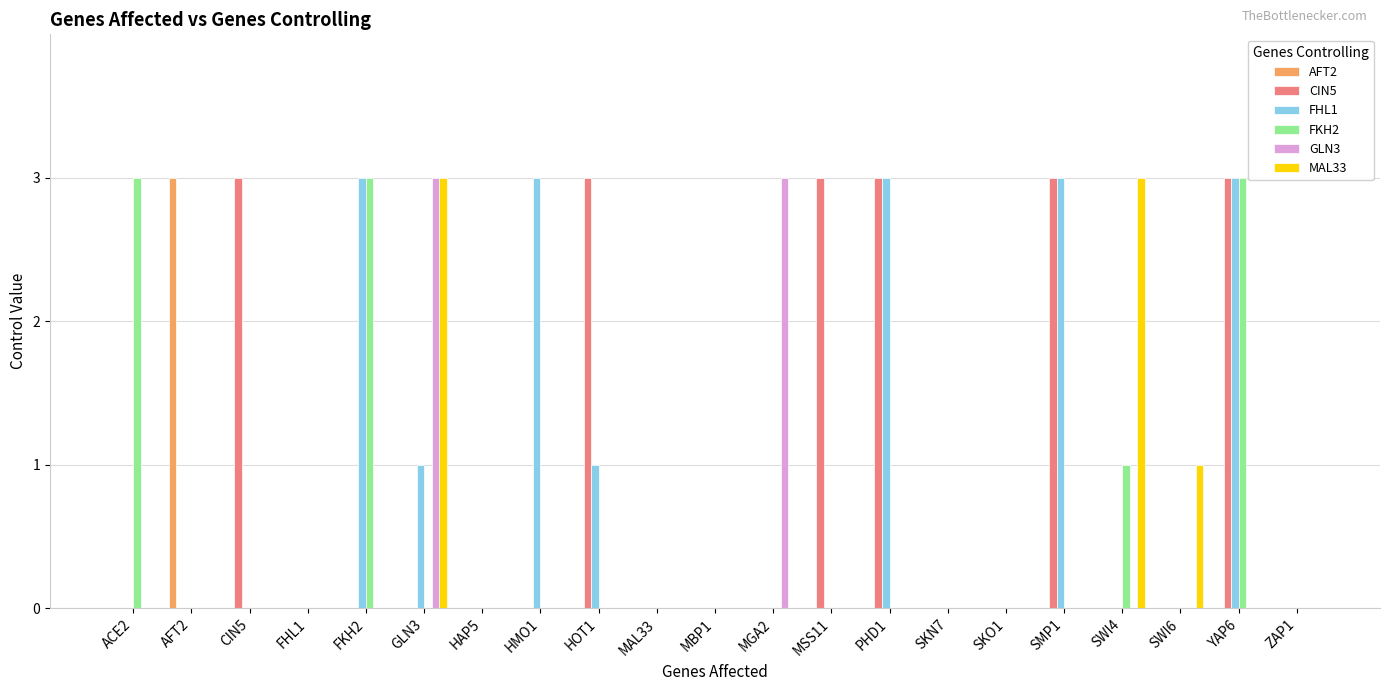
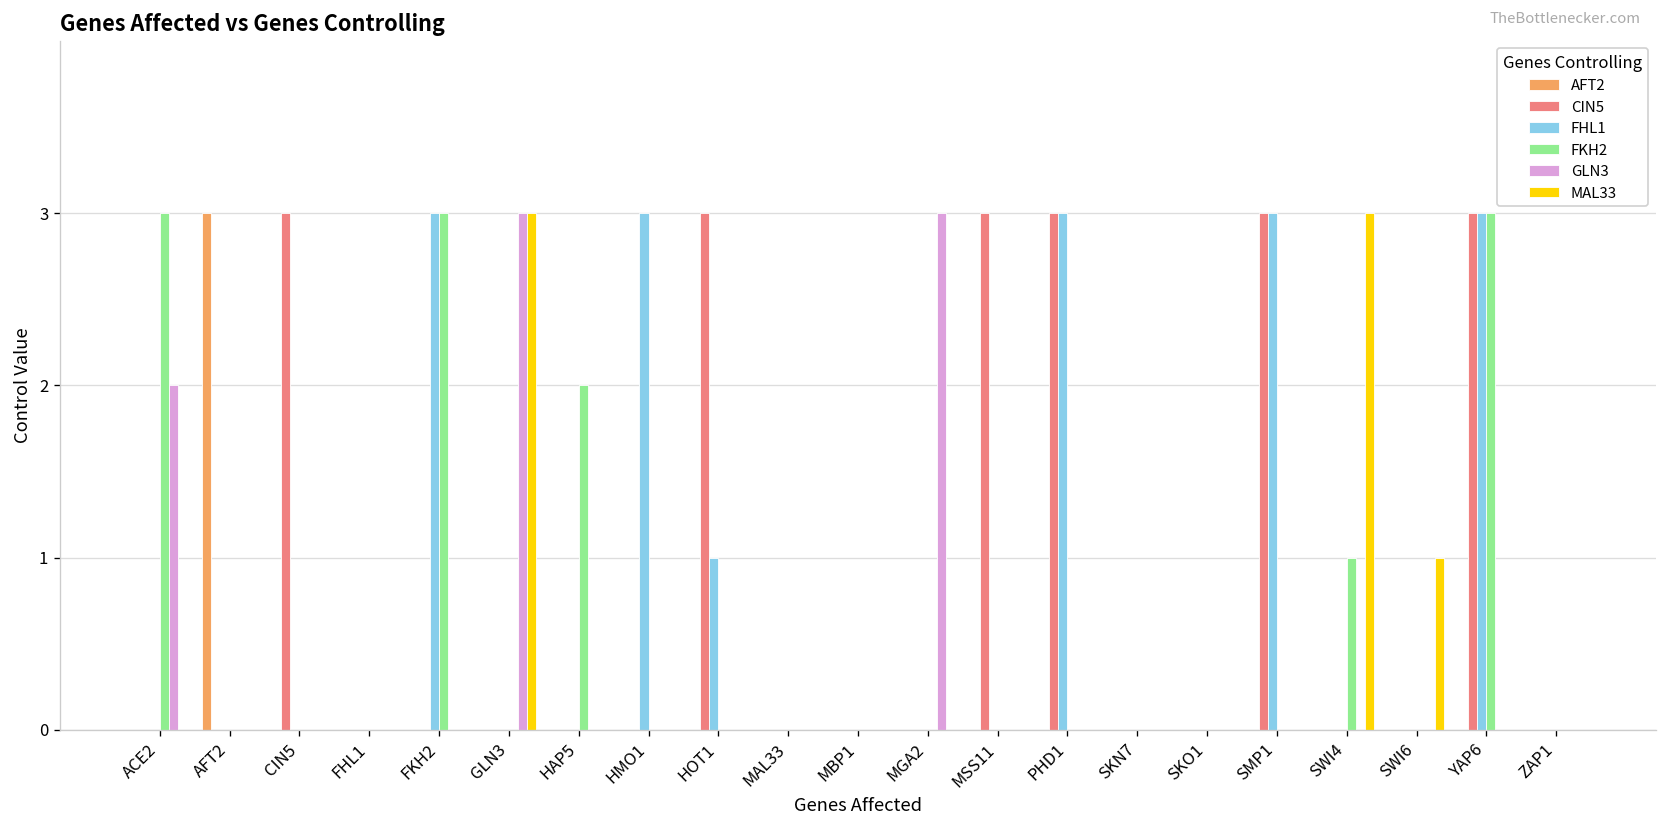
  {
    "FHL1": {
      "ACE2": 0,
      "AFT2": 0,
      "CIN5": 0,
      "FHL1": 0,
      "FKH2": 3,
-     "GLN3": 1,
+     "GLN3": 0,
      "HAP5": 0,
      "HMO1": 3,
      "HOT1": 1,
      "MAL33": 0,
      "MBP1": 0,
      "MGA2": 0,
      "MSS11": 0,
      "PHD1": 3,
      "SKN7": 0,
      "SKO1": 0,
      "SMP1": 3,
      "SWI4": 0,
      "SWI6": 0,
      "YAP6": 3,
      "ZAP1": 0
    },
    "FKH2": {
      "ACE2": 3,
      "AFT2": 0,
      "CIN5": 0,
      "FHL1": 0,
      "FKH2": 3,
      "GLN3": 0,
-     "HAP5": 0,
+     "HAP5": 2,
      "HMO1": 0,
      "HOT1": 0,
      "MAL33": 0,
      "MBP1": 0,
      "MGA2": 0,
      "MSS11": 0,
      "PHD1": 0,
      "SKN7": 0,
      "SKO1": 0,
      "SMP1": 0,
      "SWI4": 1,
      "SWI6": 0,
      "YAP6": 3,
      "ZAP1": 0
    },
    "GLN3": {
-     "ACE2": 0,
+     "ACE2": 2,
      "AFT2": 0,
      "CIN5": 0,
      "FHL1": 0,
      "FKH2": 0,
      "GLN3": 3,
      "HAP5": 0,
      "HMO1": 0,
      "HOT1": 0,
      "MAL33": 0,
      "MBP1": 0,
      "MGA2": 3,
      "MSS11": 0,
      "PHD1": 0,
      "SKN7": 0,
      "SKO1": 0,
      "SMP1": 0,
      "SWI4": 0,
      "SWI6": 0,
      "YAP6": 0,
      "ZAP1": 0
    },
    "MAL33": {
      "ACE2": 0,
      "AFT2": 0,
      "CIN5": 0,
      "FHL1": 0,
      "FKH2": 0,
      "GLN3": 3,
      "HAP5": 0,
      "HMO1": 0,
      "HOT1": 0,
      "MAL33": 0,
      "MBP1": 0,
      "MGA2": 0,
      "MSS11": 0,
      "PHD1": 0,
      "SKN7": 0,
      "SKO1": 0,
      "SMP1": 0,
      "SWI4": 3,
      "SWI6": 1,
      "YAP6": 0,
      "ZAP1": 0
    }
  }
